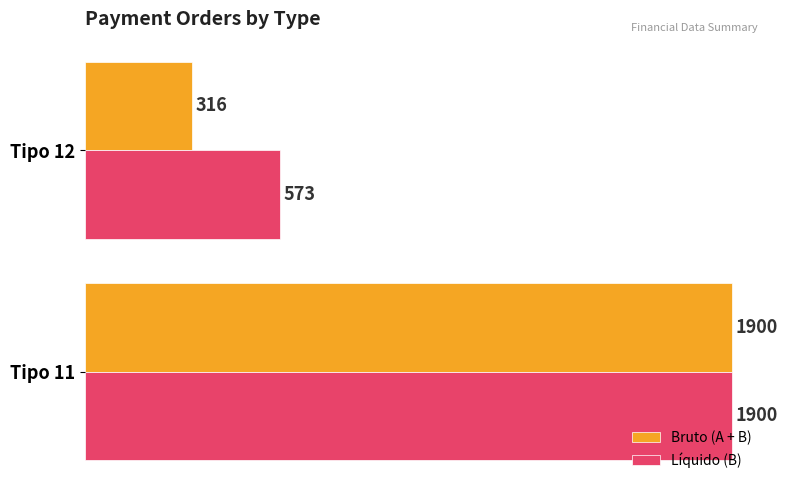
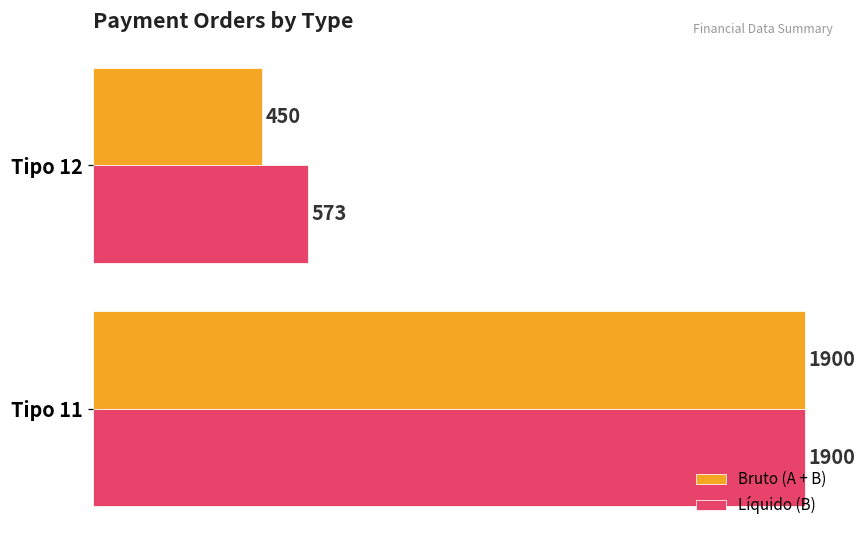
  {
    "Bruto (A + B)": {
-     "Tipo 12": 316,
+     "Tipo 12": 450,
      "Tipo 11": 1900
    },
    "Líquido (B)": {
      "Tipo 12": 573,
      "Tipo 11": 1900
    }
  }
